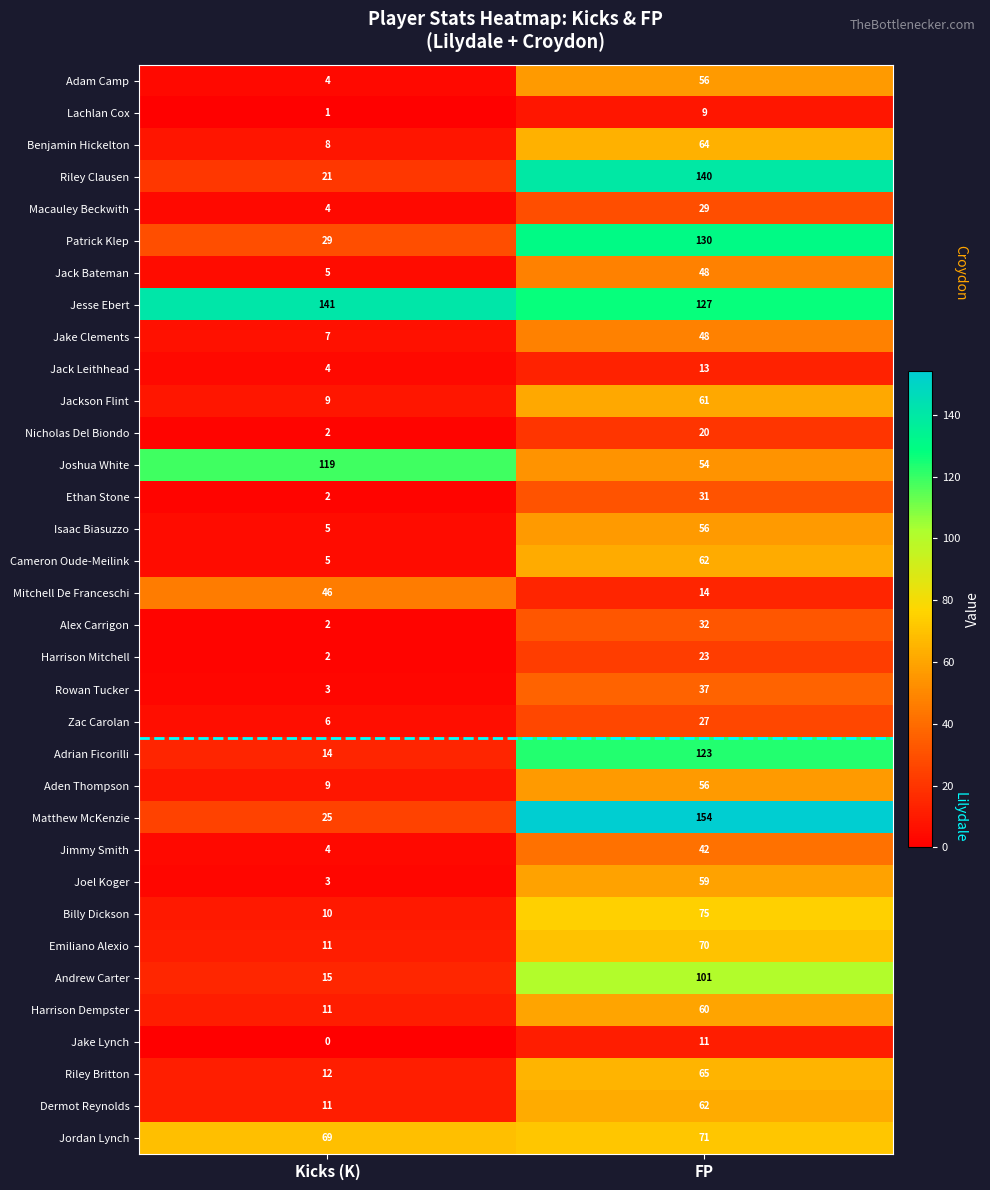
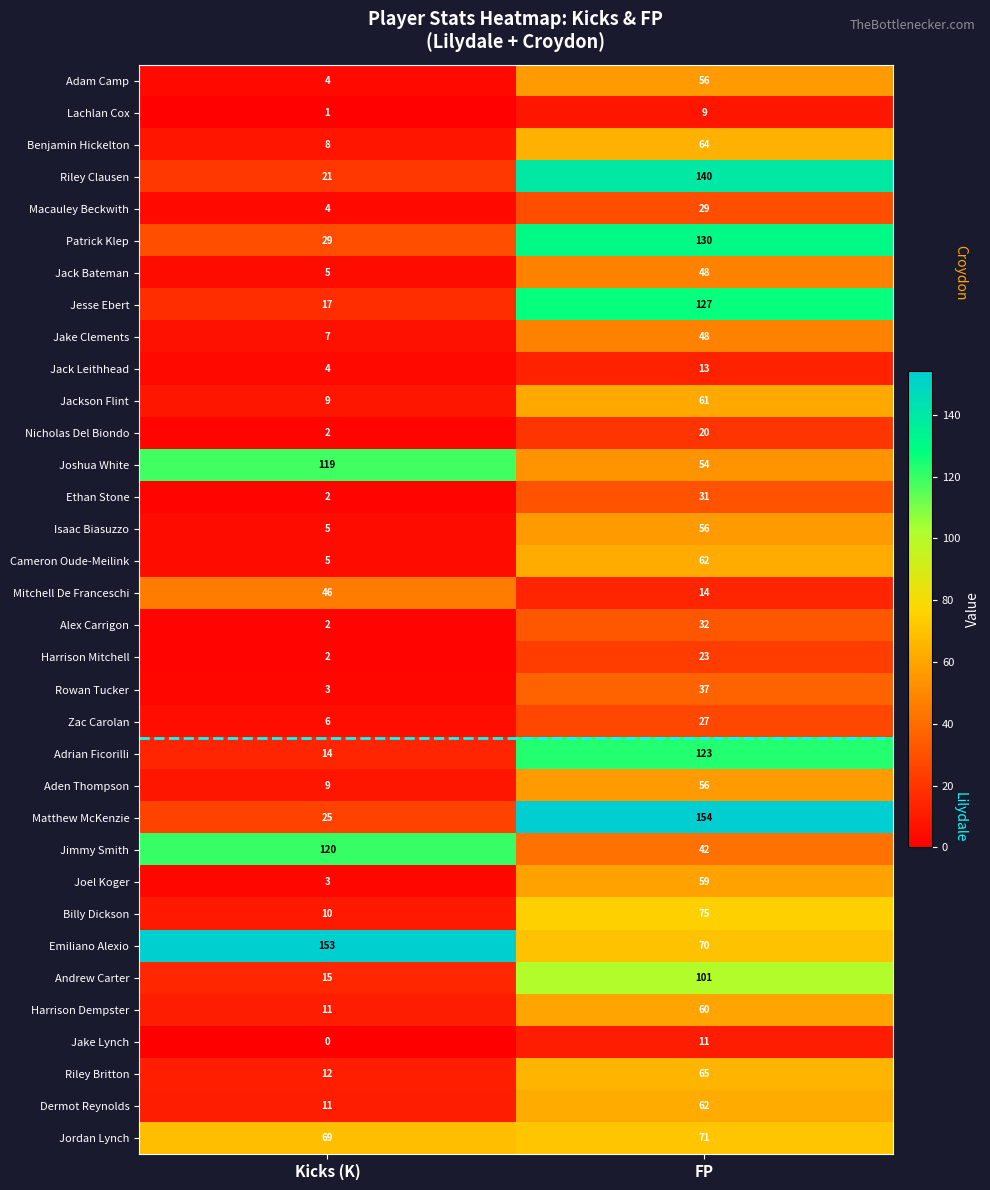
  {
    "Adam Camp": {
      "Kicks (K)": 4,
      "FP": 56
    },
    "Lachlan Cox": {
      "Kicks (K)": 1,
      "FP": 9
    },
    "Benjamin Hickelton": {
      "Kicks (K)": 8,
      "FP": 64
    },
    "Riley Clausen": {
      "Kicks (K)": 21,
      "FP": 140
    },
    "Macauley Beckwith": {
      "Kicks (K)": 4,
      "FP": 29
    },
    "Patrick Klep": {
      "Kicks (K)": 29,
      "FP": 130
    },
    "Jack Bateman": {
      "Kicks (K)": 5,
      "FP": 48
    },
    "Jesse Ebert": {
-     "Kicks (K)": 141,
+     "Kicks (K)": 17,
      "FP": 127
    },
    "Jake Clements": {
      "Kicks (K)": 7,
      "FP": 48
    },
    "Jack Leithhead": {
      "Kicks (K)": 4,
      "FP": 13
    },
    "Jackson Flint": {
      "Kicks (K)": 9,
      "FP": 61
    },
    "Nicholas Del Biondo": {
      "Kicks (K)": 2,
      "FP": 20
    },
    "Joshua White": {
      "Kicks (K)": 119,
      "FP": 54
    },
    "Ethan Stone": {
      "Kicks (K)": 2,
      "FP": 31
    },
    "Isaac Biasuzzo": {
      "Kicks (K)": 5,
      "FP": 56
    },
    "Cameron Oude-Meilink": {
      "Kicks (K)": 5,
      "FP": 62
    },
    "Mitchell De Franceschi": {
      "Kicks (K)": 46,
      "FP": 14
    },
    "Alex Carrigon": {
      "Kicks (K)": 2,
      "FP": 32
    },
    "Harrison Mitchell": {
      "Kicks (K)": 2,
      "FP": 23
    },
    "Rowan Tucker": {
      "Kicks (K)": 3,
      "FP": 37
    },
    "Zac Carolan": {
      "Kicks (K)": 6,
      "FP": 27
    },
    "Adrian Ficorilli": {
      "Kicks (K)": 14,
      "FP": 123
    },
    "Aden Thompson": {
      "Kicks (K)": 9,
      "FP": 56
    },
    "Matthew McKenzie": {
      "Kicks (K)": 25,
      "FP": 154
    },
    "Jimmy Smith": {
-     "Kicks (K)": 4,
+     "Kicks (K)": 120,
      "FP": 42
    },
    "Joel Koger": {
      "Kicks (K)": 3,
      "FP": 59
    },
    "Billy Dickson": {
      "Kicks (K)": 10,
      "FP": 75
    },
    "Emiliano Alexio": {
-     "Kicks (K)": 11,
+     "Kicks (K)": 153,
      "FP": 70
    },
    "Andrew Carter": {
      "Kicks (K)": 15,
      "FP": 101
    },
    "Harrison Dempster": {
      "Kicks (K)": 11,
      "FP": 60
    },
    "Jake Lynch": {
      "Kicks (K)": 0,
      "FP": 11
    },
    "Riley Britton": {
      "Kicks (K)": 12,
      "FP": 65
    },
    "Dermot Reynolds": {
      "Kicks (K)": 11,
      "FP": 62
    },
    "Jordan Lynch": {
      "Kicks (K)": 69,
      "FP": 71
    }
  }
